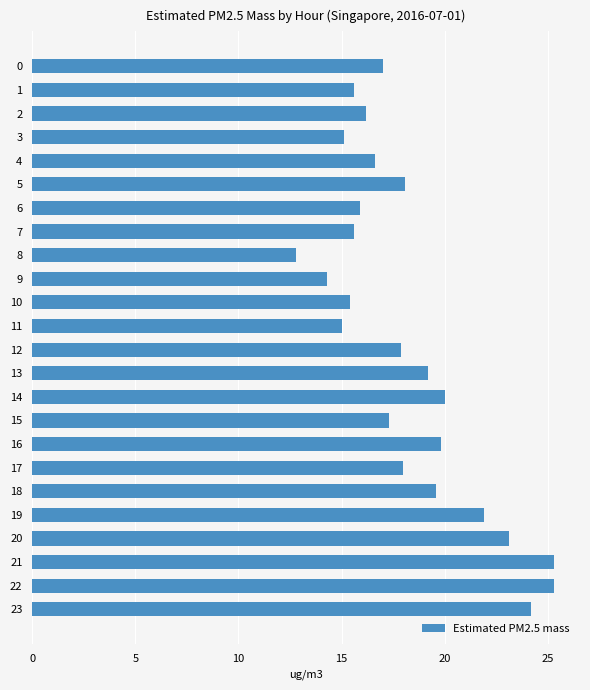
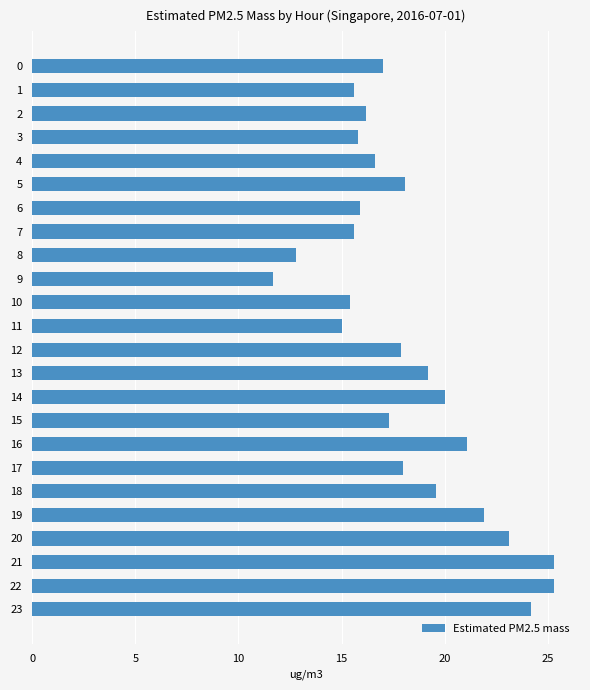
  {
    "0": 17.0,
    "1": 15.6,
    "2": 16.2,
-   "3": 15.1,
+   "3": 15.8,
    "4": 16.6,
    "5": 18.1,
    "6": 15.9,
    "7": 15.6,
    "8": 12.8,
-   "9": 14.3,
+   "9": 11.7,
    "10": 15.4,
    "11": 15.0,
    "12": 17.9,
    "13": 19.2,
    "14": 20.0,
    "15": 17.3,
-   "16": 19.8,
+   "16": 21.1,
    "17": 18.0,
    "18": 19.6,
    "19": 21.9,
    "20": 23.1,
    "21": 25.3,
    "22": 25.3,
    "23": 24.2
  }
